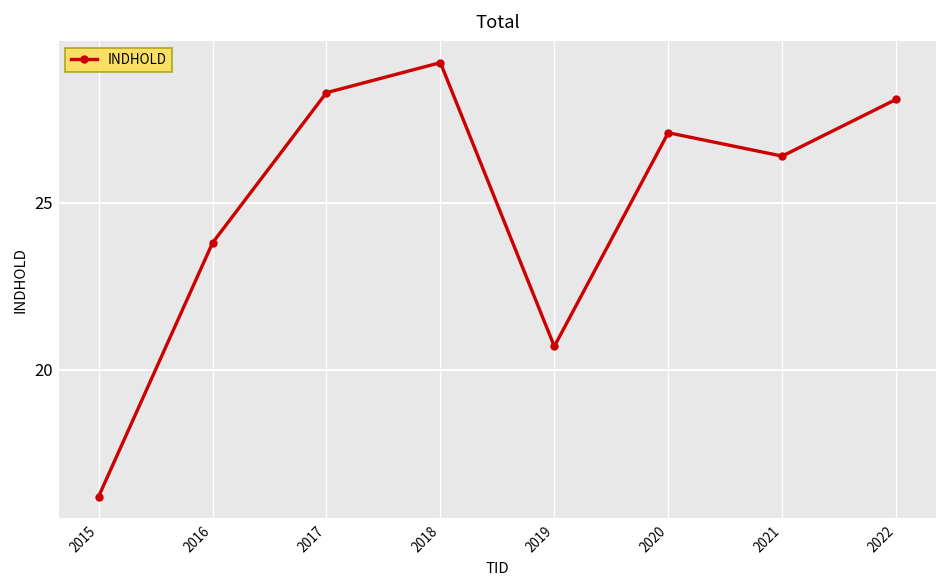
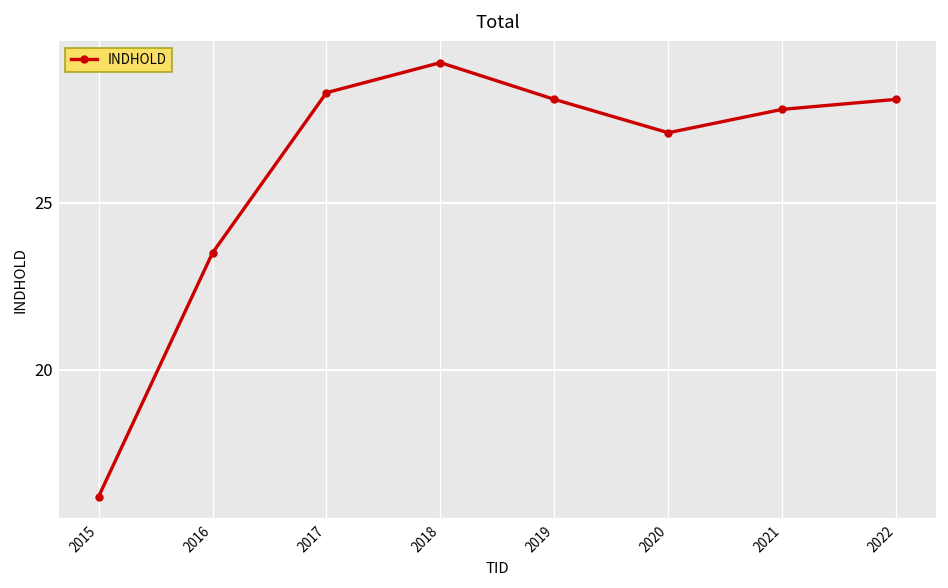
  {
    "2015": 16.2,
-   "2016": 23.8,
+   "2016": 23.5,
    "2017": 28.3,
    "2018": 29.2,
-   "2019": 20.7,
+   "2019": 28.1,
    "2020": 27.1,
-   "2021": 26.4,
+   "2021": 27.8,
    "2022": 28.1
  }
